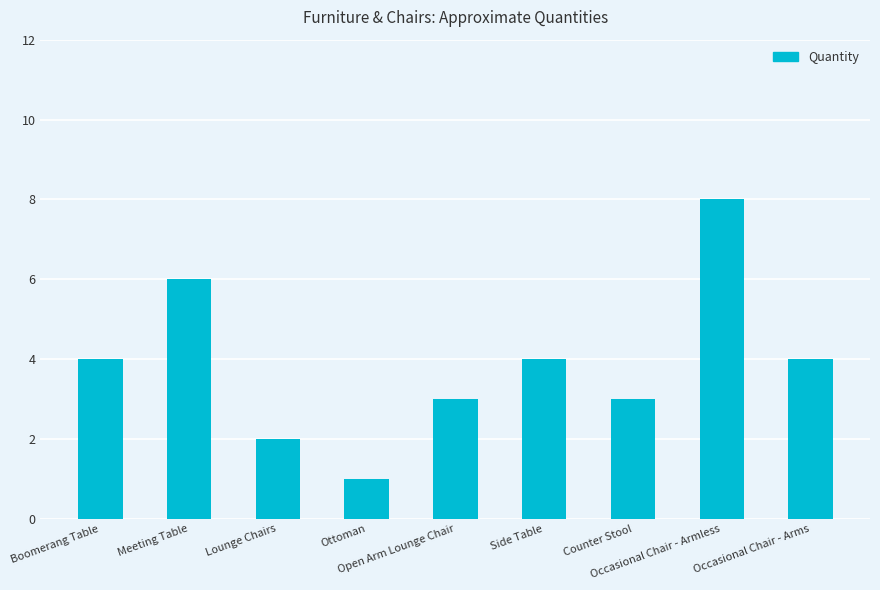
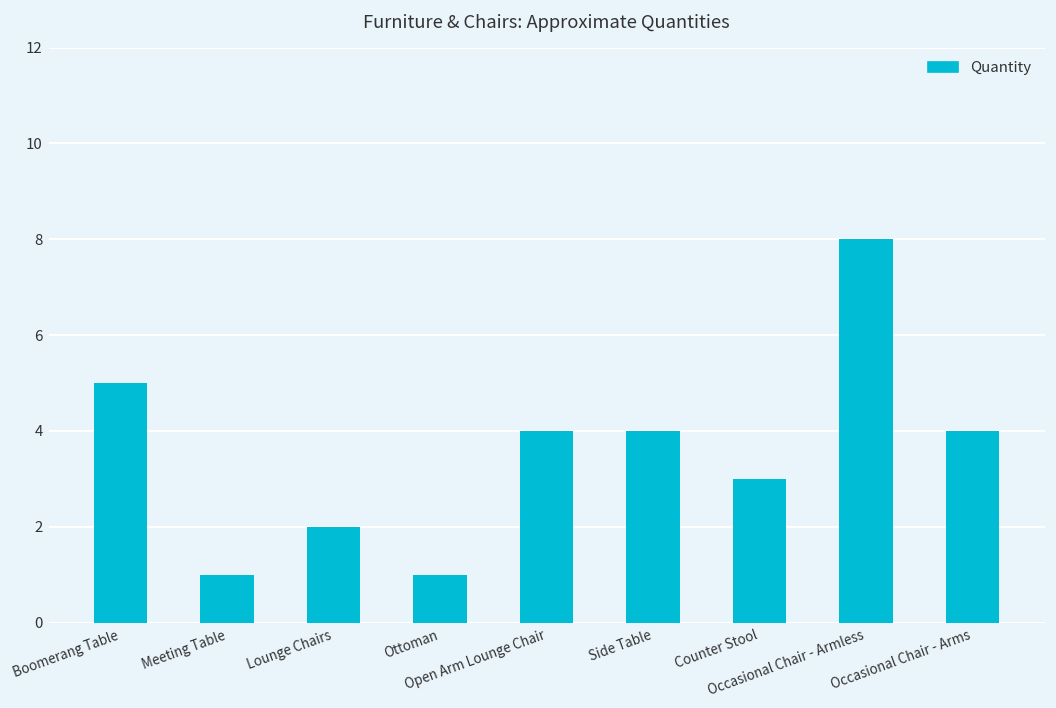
  {
-   "Boomerang Table": 4,
-   "Meeting Table": 6,
+   "Boomerang Table": 5,
+   "Meeting Table": 1,
    "Lounge Chairs": 2,
    "Ottoman": 1,
-   "Open Arm Lounge Chair": 3,
+   "Open Arm Lounge Chair": 4,
    "Side Table": 4,
    "Counter Stool": 3,
    "Occasional Chair - Armless": 8,
    "Occasional Chair - Arms": 4
  }
